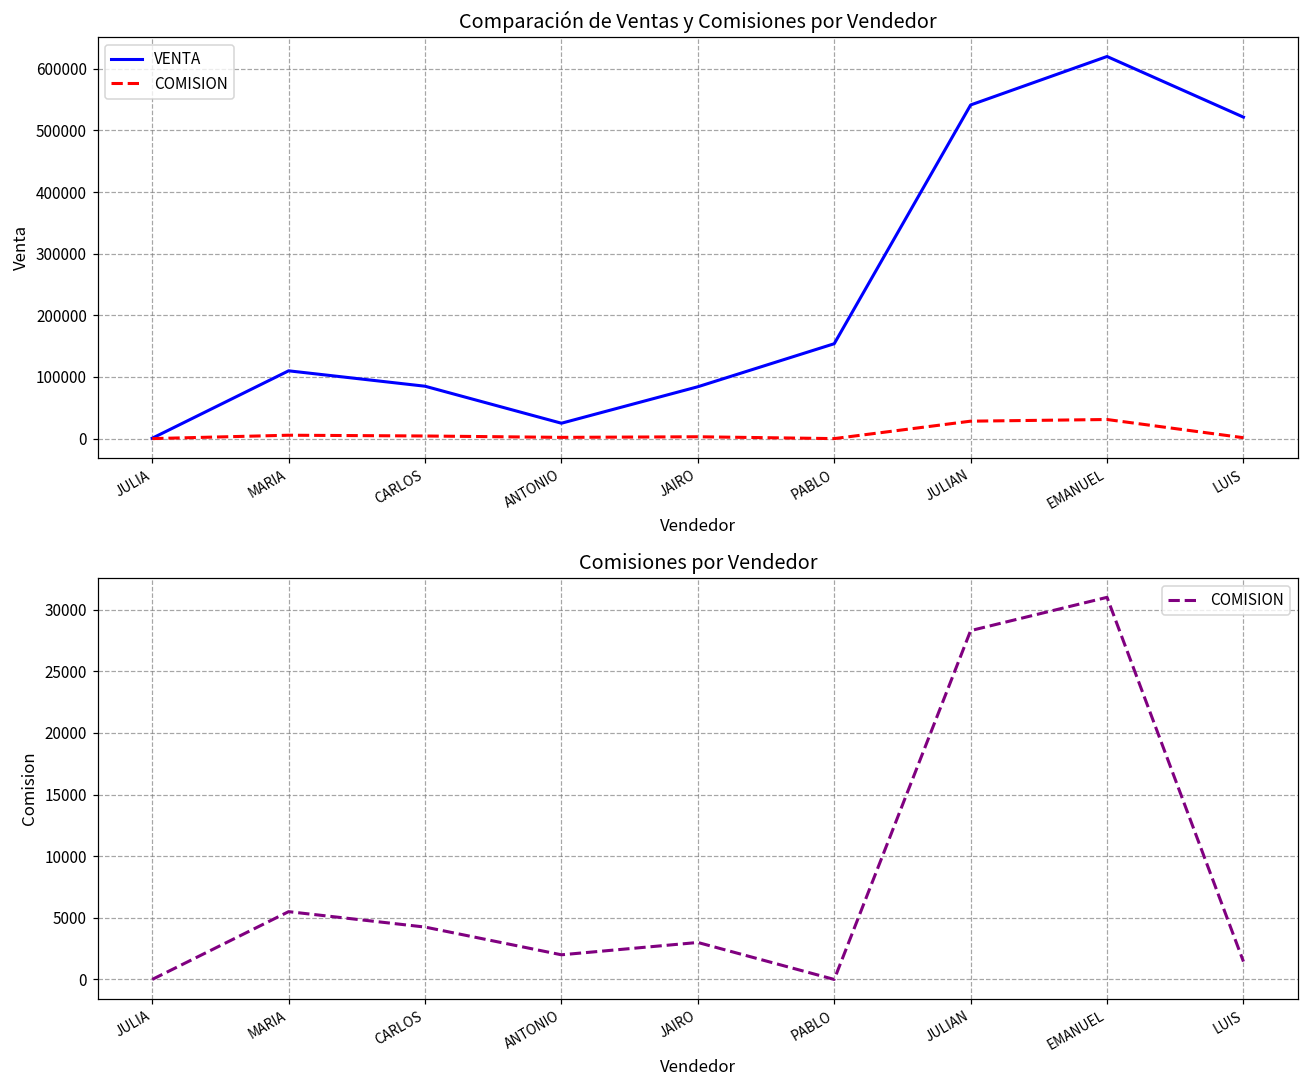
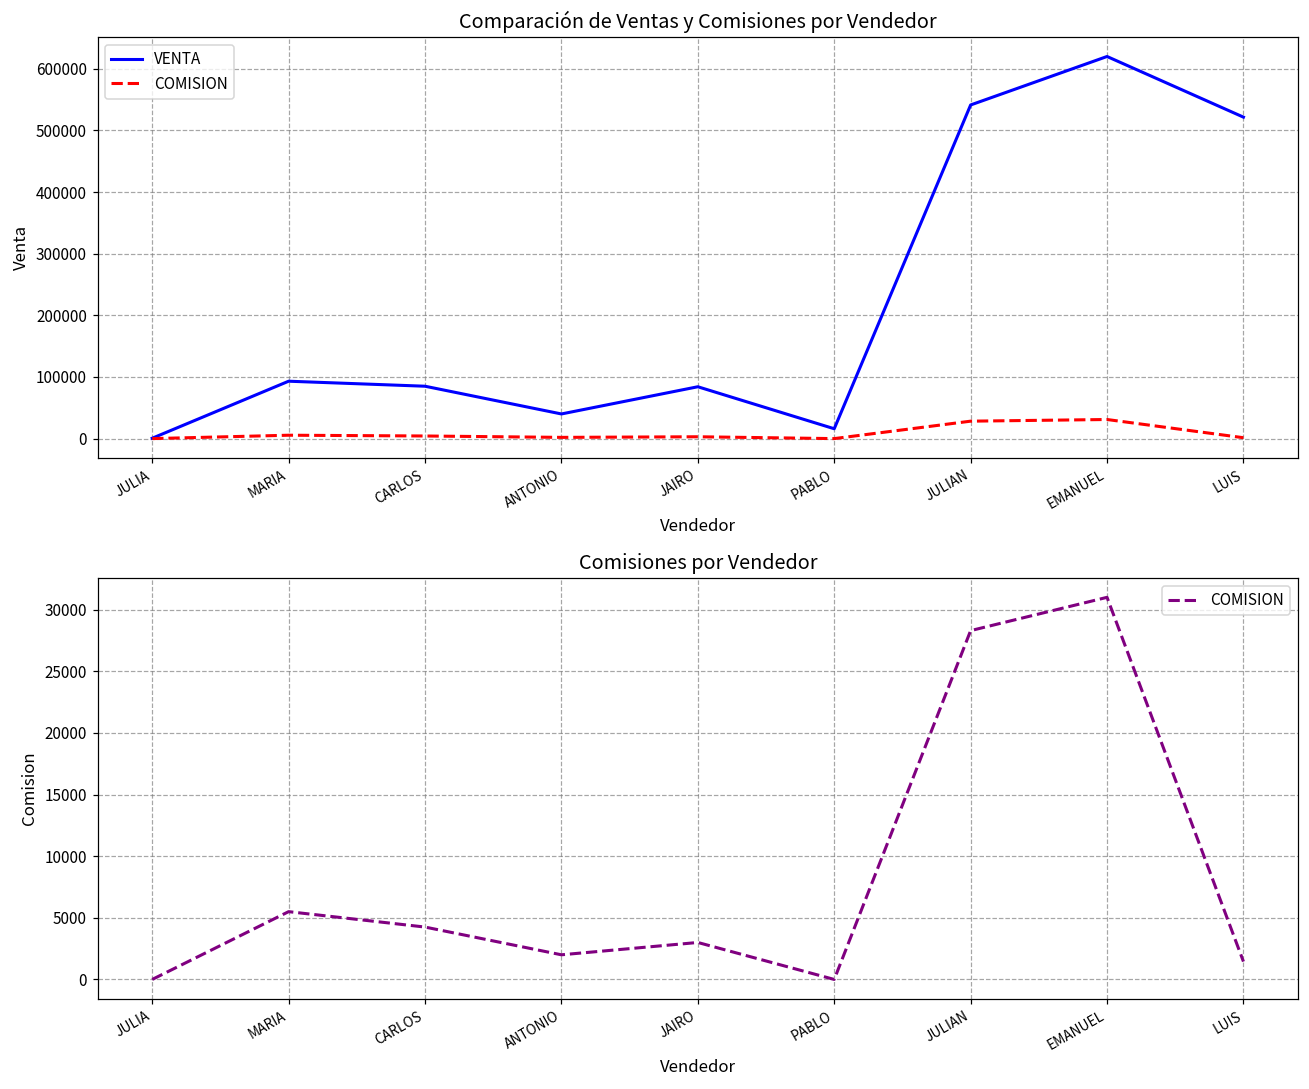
  {
    "Comparación de Ventas y Comisiones por Vendedor": {
      "VENTA": {
-       "MARIA": 110000,
+       "MARIA": 90000,
        "CARLOS": 90000,
-       "ANTONIO": 20000,
+       "ANTONIO": 40000,
        "JAIRO": 80000,
-       "PABLO": 150000,
+       "PABLO": 20000,
        "JULIAN": 540000,
        "EMANUEL": 620000,
        "LUIS": 520000
      }
    },
    "Comisiones por Vendedor": {
      "JULIA": 0,
      "MARIA": 5500,
      "CARLOS": 4300,
      "ANTONIO": 2000,
      "JAIRO": 3000,
      "PABLO": 0,
      "JULIAN": 28300,
      "EMANUEL": 31000,
      "LUIS": 1500
    }
  }
